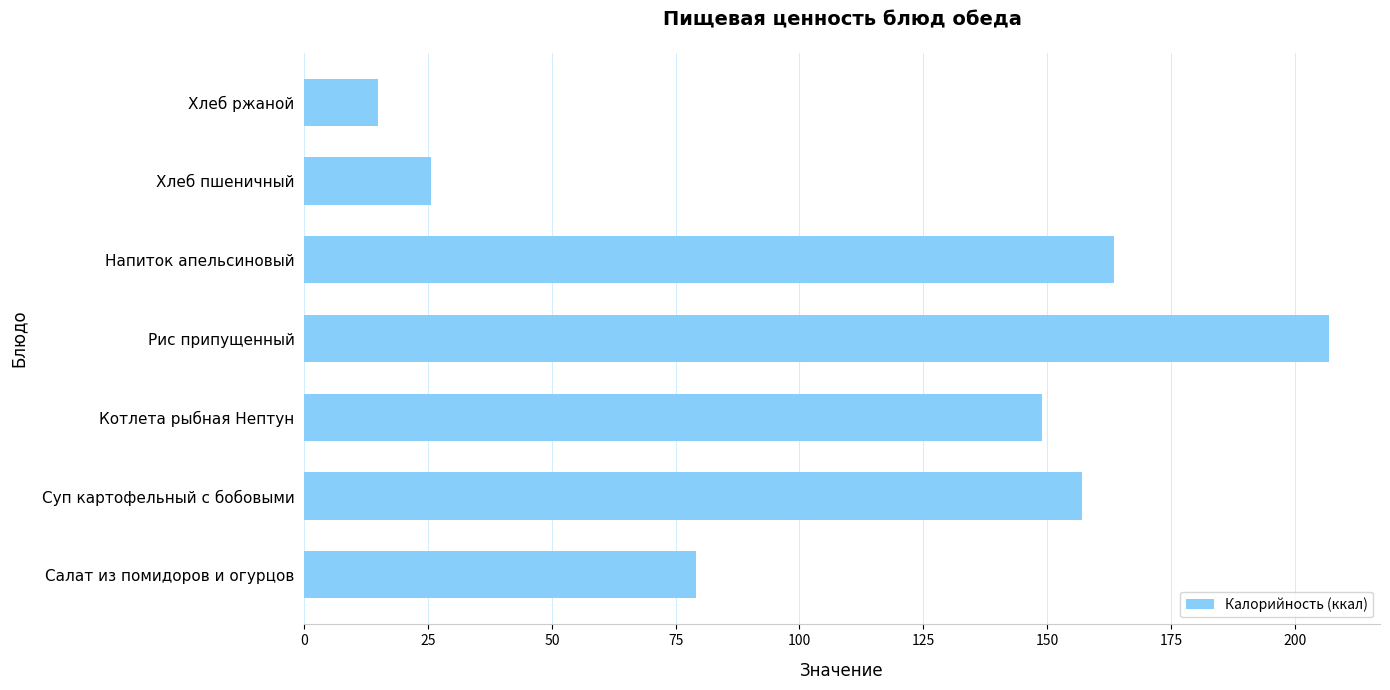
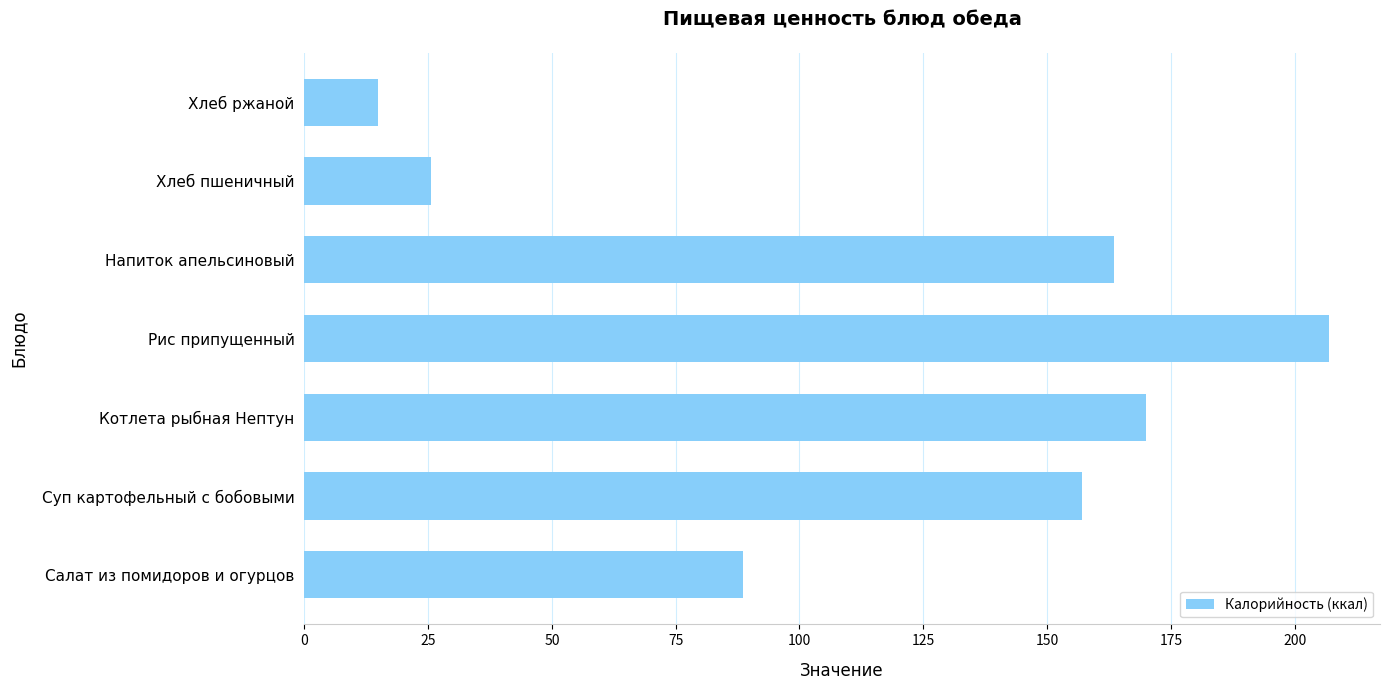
  {
    "Хлеб ржаной": 15,
    "Хлеб пшеничный": 26,
    "Напиток апельсиновый": 164,
    "Рис припущенный": 207,
-   "Котлета рыбная Нептун": 149,
+   "Котлета рыбная Нептун": 170,
    "Суп картофельный с бобовыми": 157,
-   "Салат из помидоров и огурцов": 79
+   "Салат из помидоров и огурцов": 89
  }
